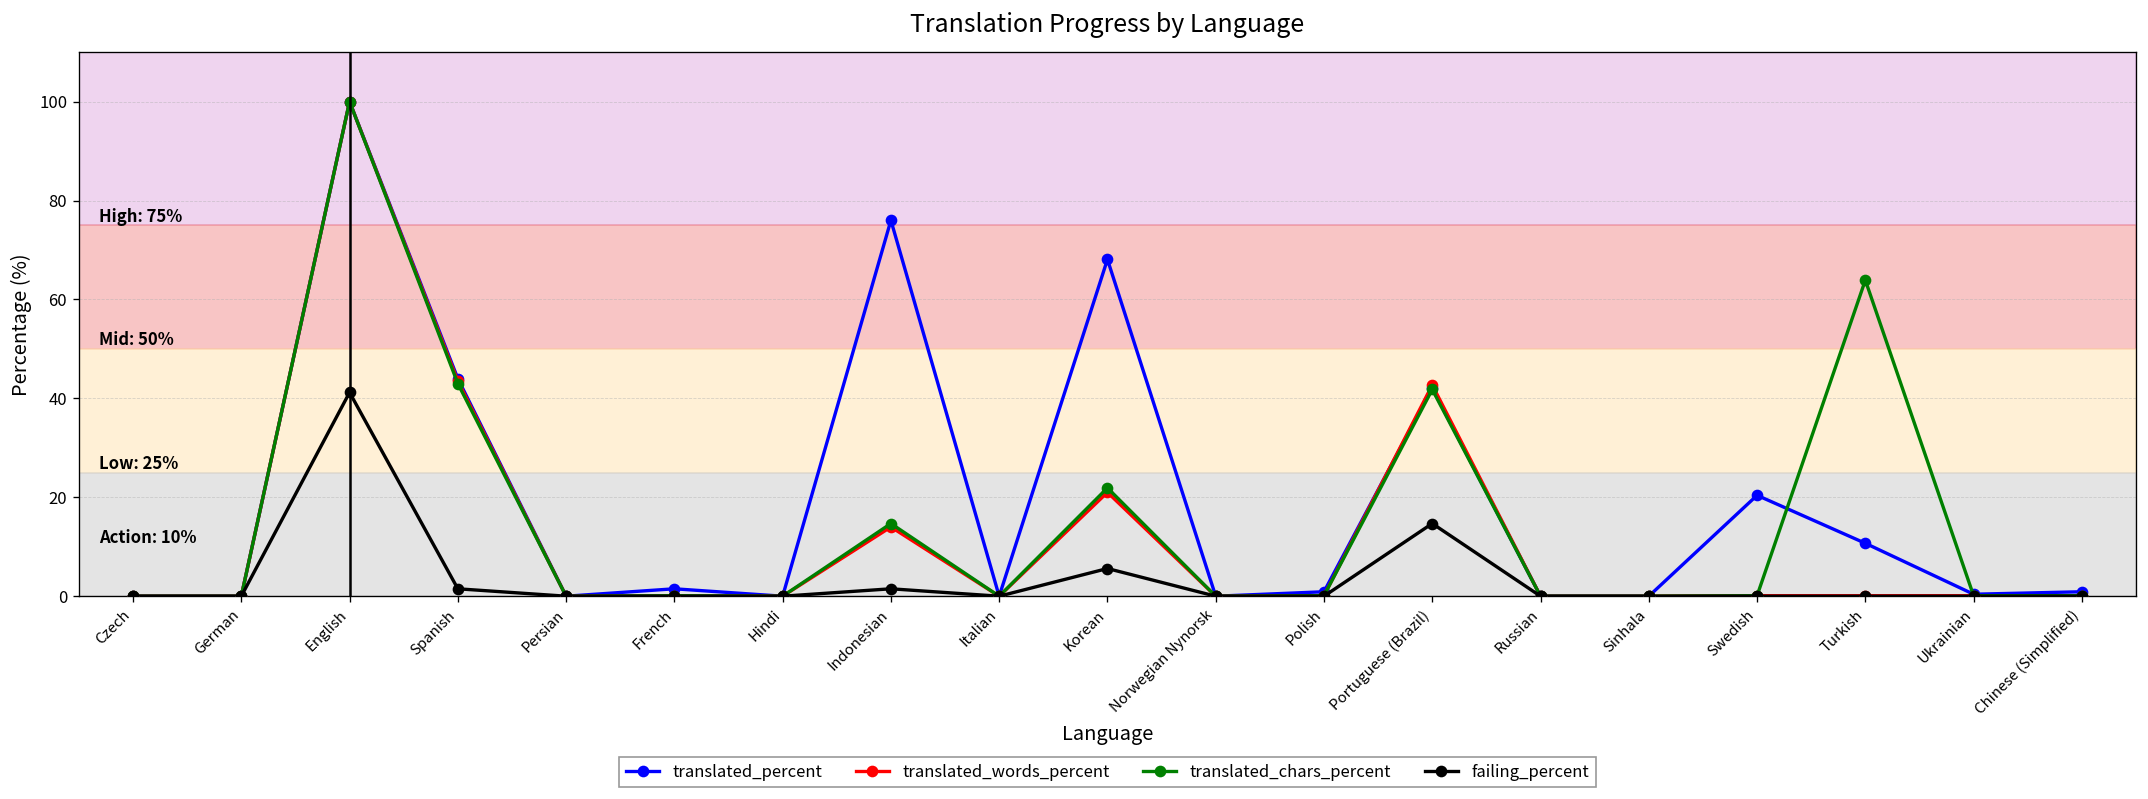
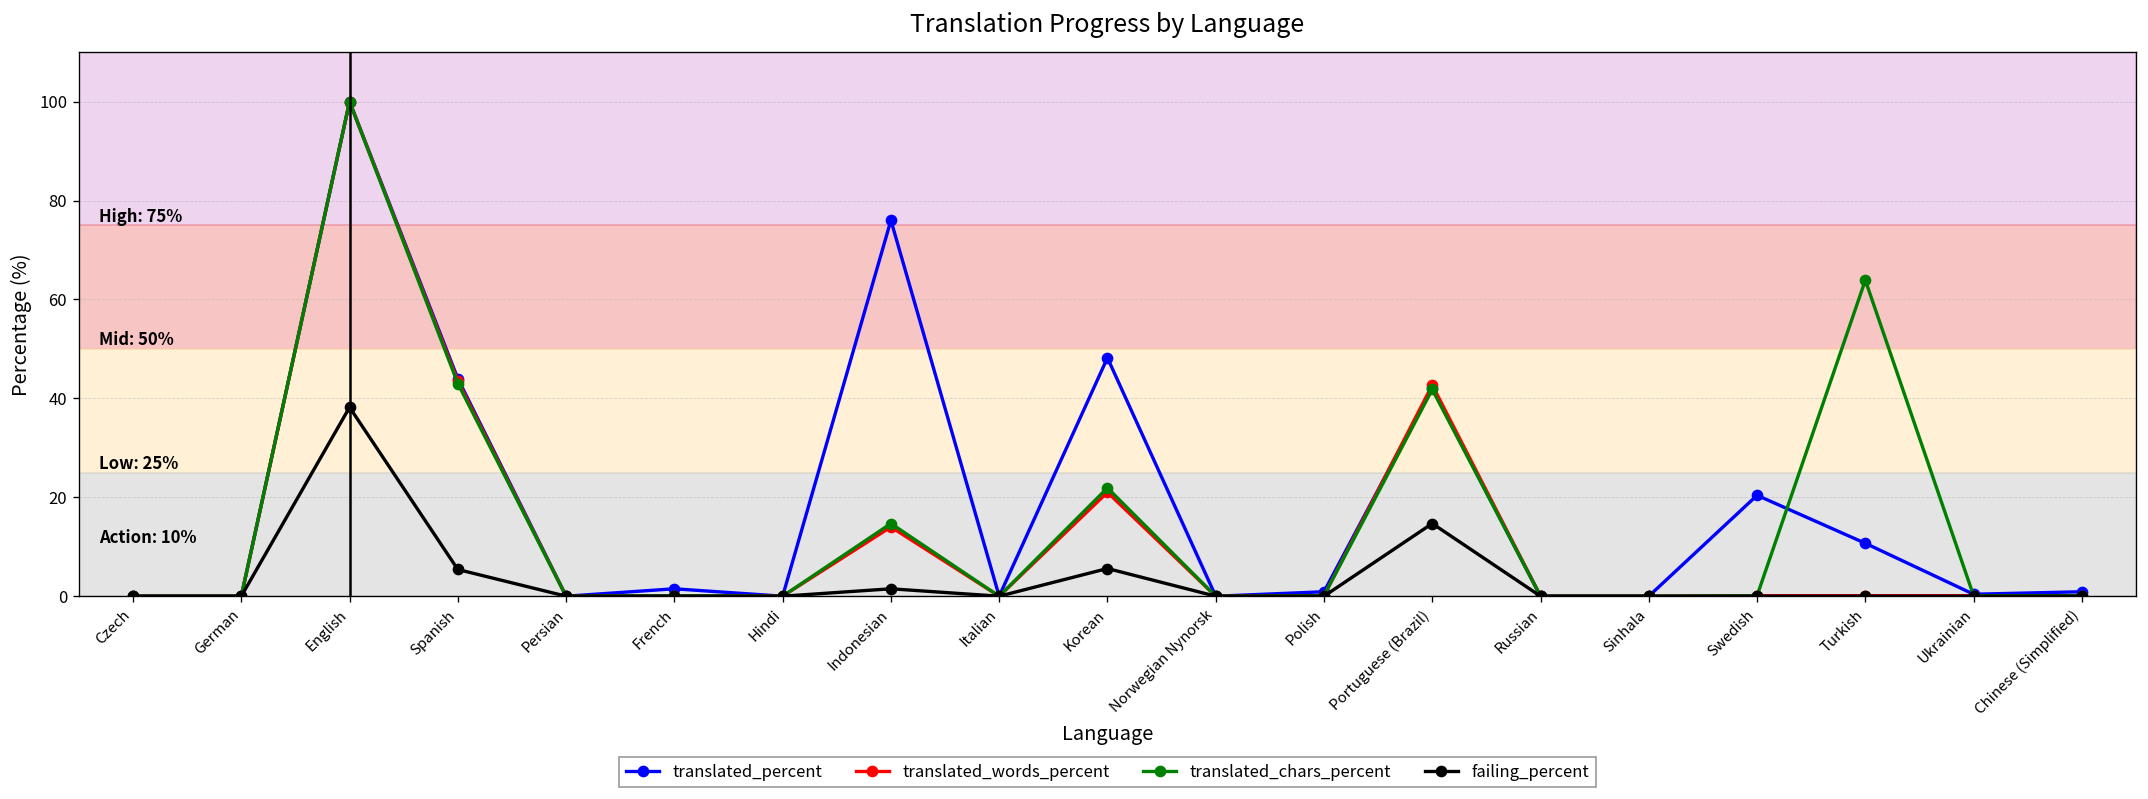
  {
    "translated_percent": {
      "French": 2,
      "Indonesian": 76,
-     "Korean": 68,
+     "Korean": 48,
      "Polish": 1,
      "Swedish": 20,
      "Turkish": 11,
      "Chinese (Simplified)": 1
    },
    "translated_words_percent": {
      "Indonesian": 14,
      "Korean": 21
    },
    "translated_chars_percent": {
      "Indonesian": 15,
      "Korean": 22,
      "Turkish": 64
    },
    "failing_percent": {
-     "English": 41,
-     "Spanish": 2,
+     "English": 38,
+     "Spanish": 5,
      "Indonesian": 2,
      "Korean": 6,
      "Portuguese (Brazil)": 15
    }
  }
